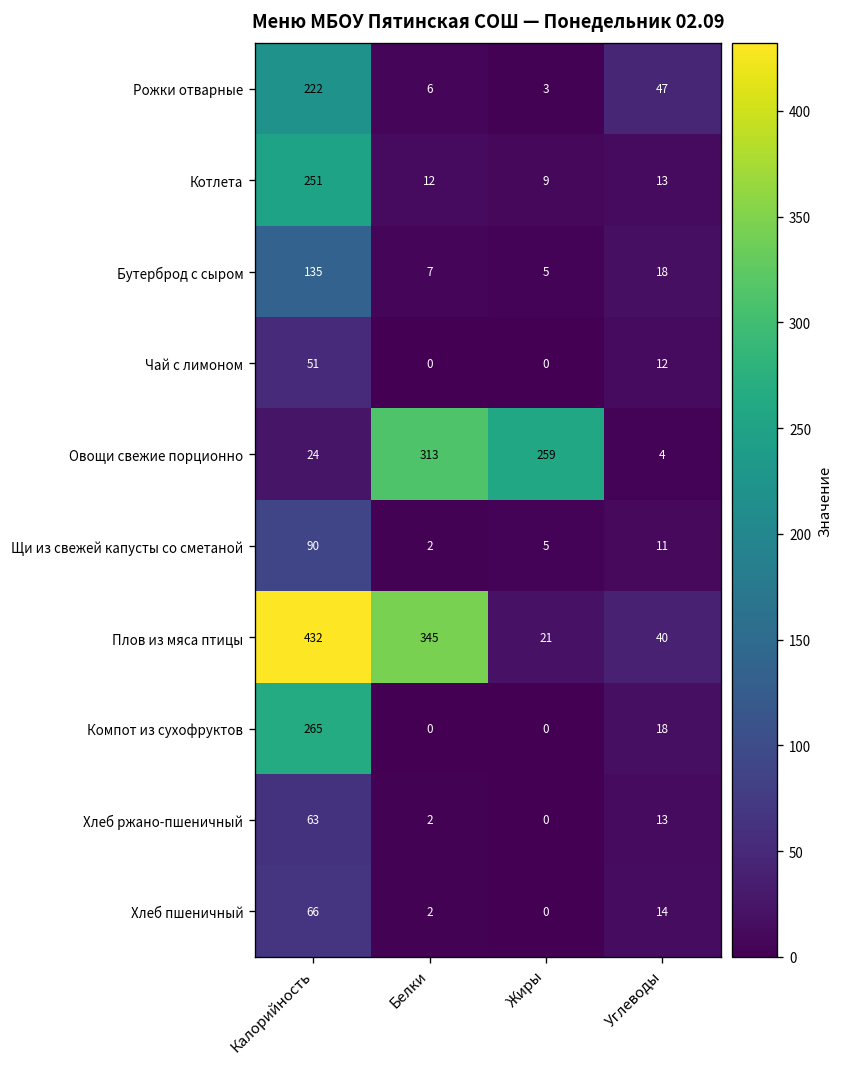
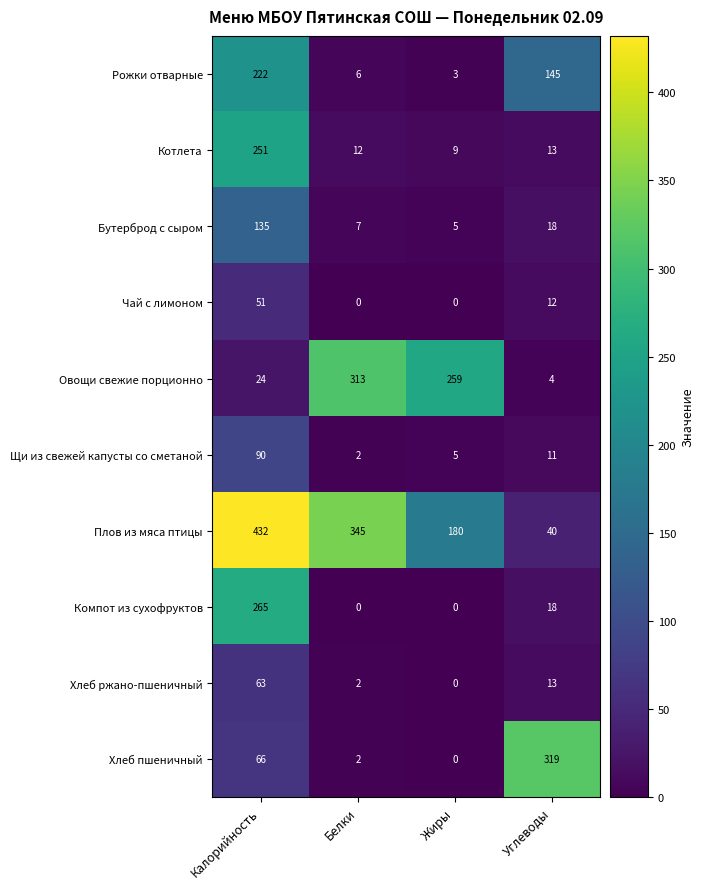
  {
    "Рожки отварные": {
      "Калорийность": 222,
      "Белки": 6,
      "Жиры": 3,
-     "Углеводы": 47
+     "Углеводы": 145
    },
    "Котлета": {
      "Калорийность": 251,
      "Белки": 12,
      "Жиры": 9,
      "Углеводы": 13
    },
    "Бутерброд с сыром": {
      "Калорийность": 135,
      "Белки": 7,
      "Жиры": 5,
      "Углеводы": 18
    },
    "Чай с лимоном": {
      "Калорийность": 51,
      "Белки": 0,
      "Жиры": 0,
      "Углеводы": 12
    },
    "Овощи свежие порционно": {
      "Калорийность": 24,
      "Белки": 313,
      "Жиры": 259,
      "Углеводы": 4
    },
    "Щи из свежей капусты со сметаной": {
      "Калорийность": 90,
      "Белки": 2,
      "Жиры": 5,
      "Углеводы": 11
    },
    "Плов из мяса птицы": {
      "Калорийность": 432,
      "Белки": 345,
-     "Жиры": 21,
+     "Жиры": 180,
      "Углеводы": 40
    },
    "Компот из сухофруктов": {
      "Калорийность": 265,
      "Белки": 0,
      "Жиры": 0,
      "Углеводы": 18
    },
    "Хлеб ржано-пшеничный": {
      "Калорийность": 63,
      "Белки": 2,
      "Жиры": 0,
      "Углеводы": 13
    },
    "Хлеб пшеничный": {
      "Калорийность": 66,
      "Белки": 2,
      "Жиры": 0,
-     "Углеводы": 14
+     "Углеводы": 319
    }
  }
